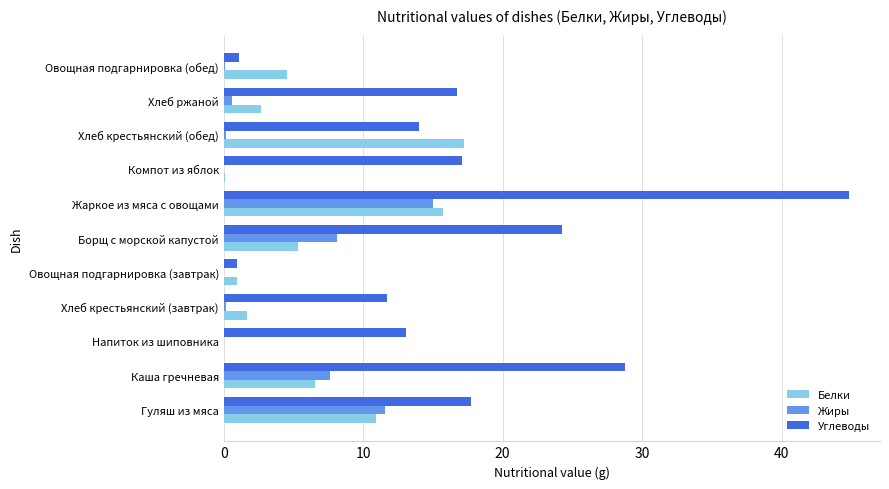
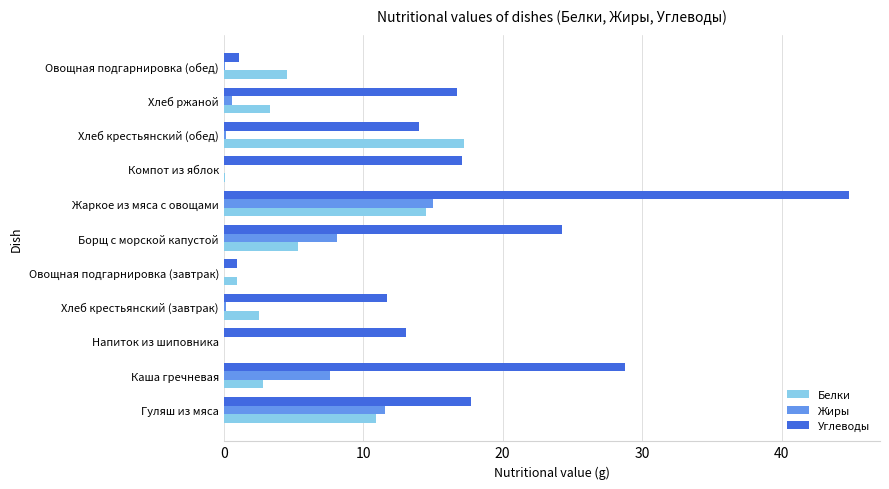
  {
    "Белки": {
      "Овощная подгарнировка (обед)": 4.6,
-     "Хлеб ржаной": 2.7,
+     "Хлеб ржаной": 3.3,
      "Хлеб крестьянский (обед)": 17.3,
-     "Жаркое из мяса с овощами": 15.7,
+     "Жаркое из мяса с овощами": 14.5,
      "Борщ с морской капустой": 5.3,
      "Овощная подгарнировка (завтрак)": 0.9,
-     "Хлеб крестьянский (завтрак)": 1.7,
+     "Хлеб крестьянский (завтрак)": 2.5,
      "Напиток из шиповника": 0.0,
-     "Каша гречневая": 6.6,
+     "Каша гречневая": 2.8,
      "Гуляш из мяса": 10.9
    }
  }
